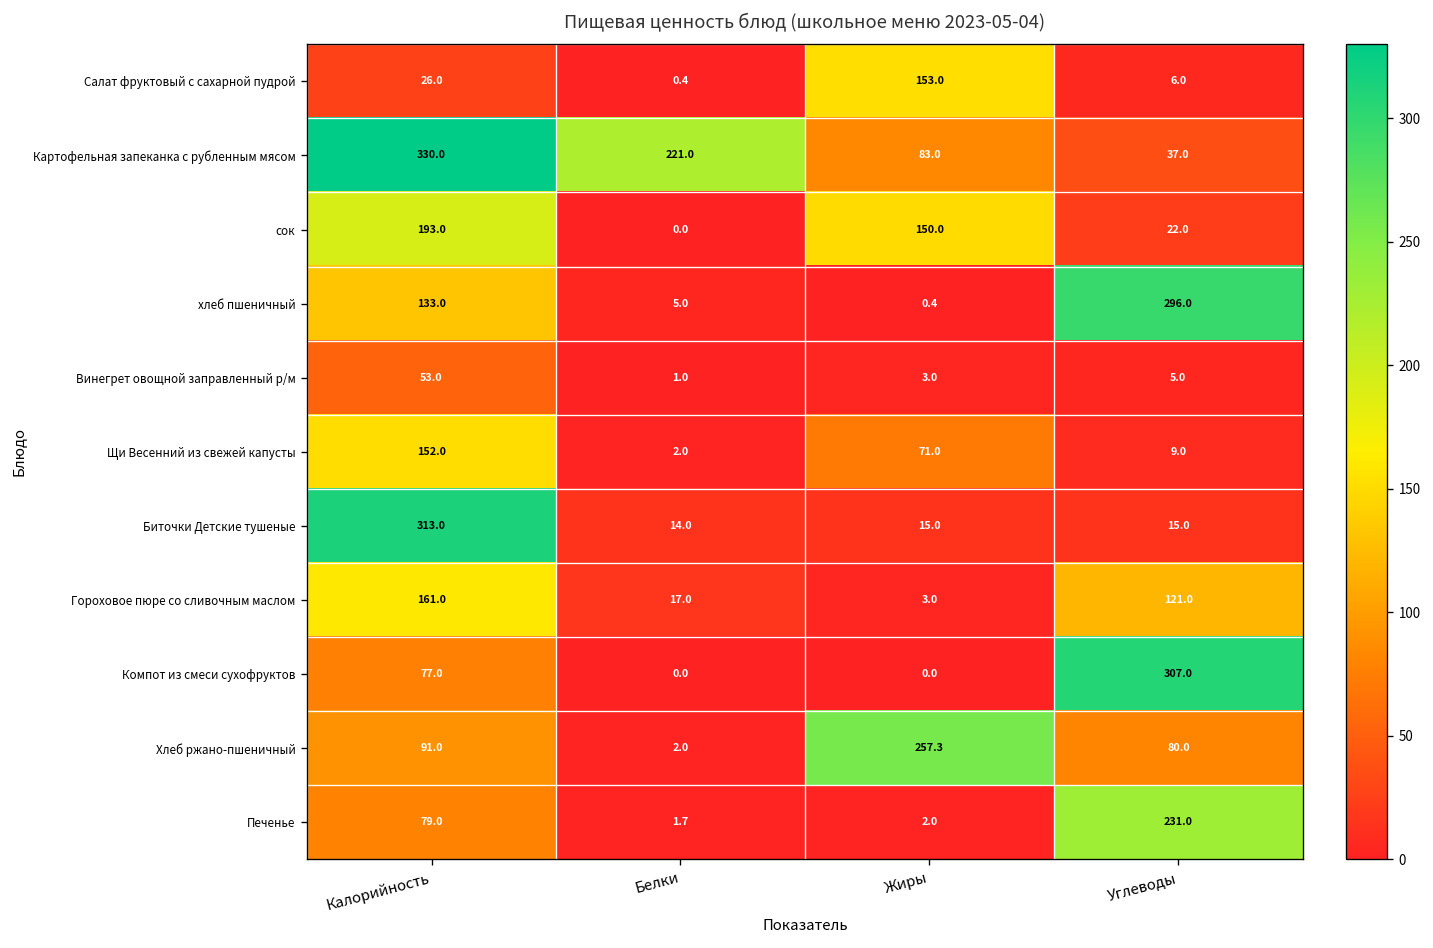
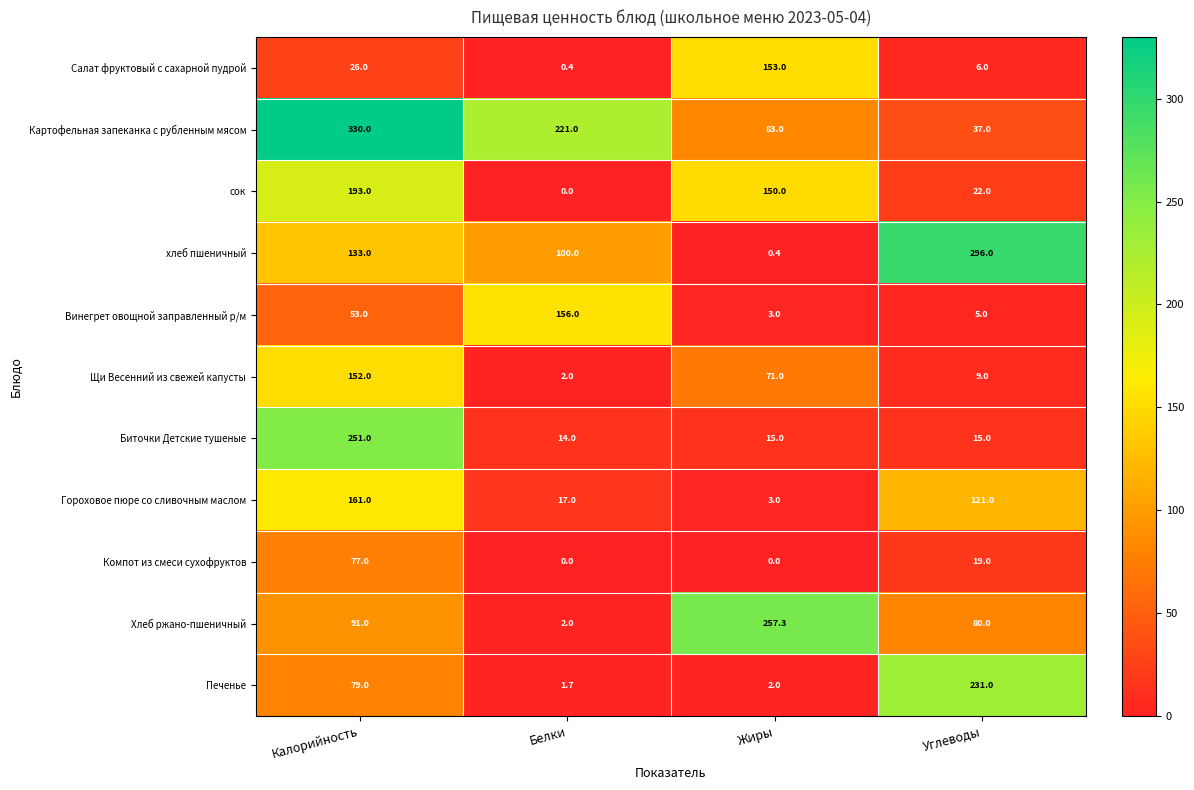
  {
    "Салат фруктовый с сахарной пудрой": {
      "Калорийность": 26.0,
      "Белки": 0.4,
      "Жиры": 153.0,
      "Углеводы": 6.0
    },
    "Картофельная запеканка с рубленным мясом": {
      "Калорийность": 330.0,
      "Белки": 221.0,
      "Жиры": 83.0,
      "Углеводы": 37.0
    },
    "сок": {
      "Калорийность": 193.0,
      "Белки": 0.0,
      "Жиры": 150.0,
      "Углеводы": 22.0
    },
    "хлеб пшеничный": {
      "Калорийность": 133.0,
-     "Белки": 5.0,
+     "Белки": 100.0,
      "Жиры": 0.4,
      "Углеводы": 296.0
    },
    "Винегрет овощной заправленный р/м": {
      "Калорийность": 53.0,
-     "Белки": 1.0,
+     "Белки": 156.0,
      "Жиры": 3.0,
      "Углеводы": 5.0
    },
    "Щи Весенний из свежей капусты": {
      "Калорийность": 152.0,
      "Белки": 2.0,
      "Жиры": 71.0,
      "Углеводы": 9.0
    },
    "Биточки Детские тушеные": {
-     "Калорийность": 313.0,
+     "Калорийность": 251.0,
      "Белки": 14.0,
      "Жиры": 15.0,
      "Углеводы": 15.0
    },
    "Гороховое пюре со сливочным маслом": {
      "Калорийность": 161.0,
      "Белки": 17.0,
      "Жиры": 3.0,
      "Углеводы": 121.0
    },
    "Компот из смеси сухофруктов": {
      "Калорийность": 77.0,
      "Белки": 0.0,
      "Жиры": 0.0,
-     "Углеводы": 307.0
+     "Углеводы": 19.0
    },
    "Хлеб ржано-пшеничный": {
      "Калорийность": 91.0,
      "Белки": 2.0,
      "Жиры": 257.3,
      "Углеводы": 80.0
    },
    "Печенье": {
      "Калорийность": 79.0,
      "Белки": 1.7,
      "Жиры": 2.0,
      "Углеводы": 231.0
    }
  }
